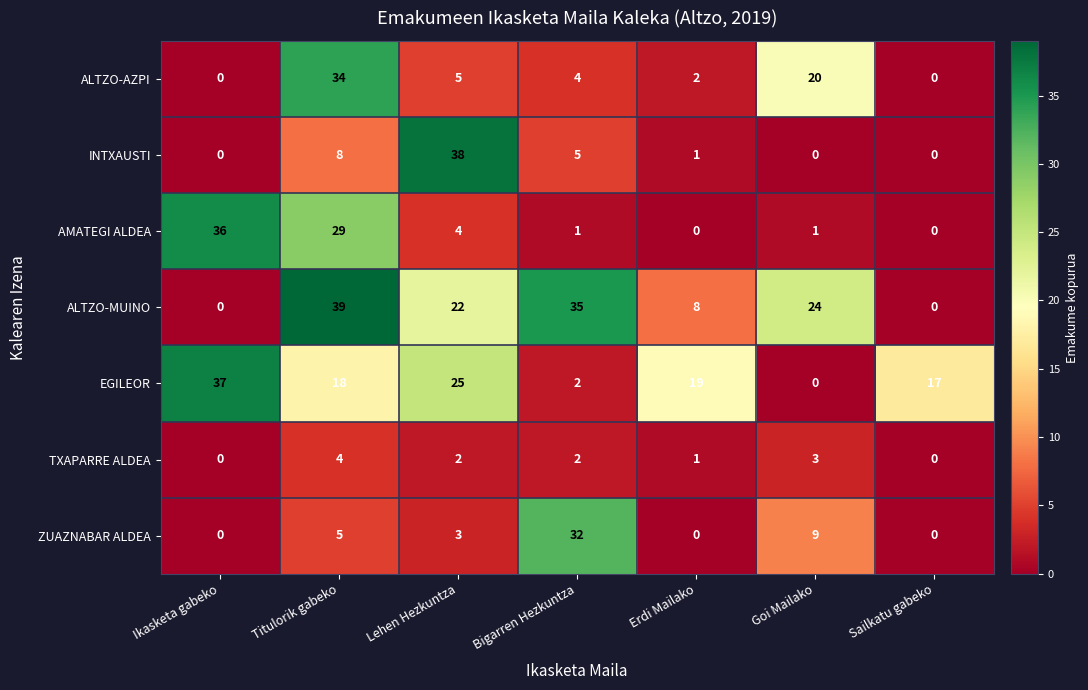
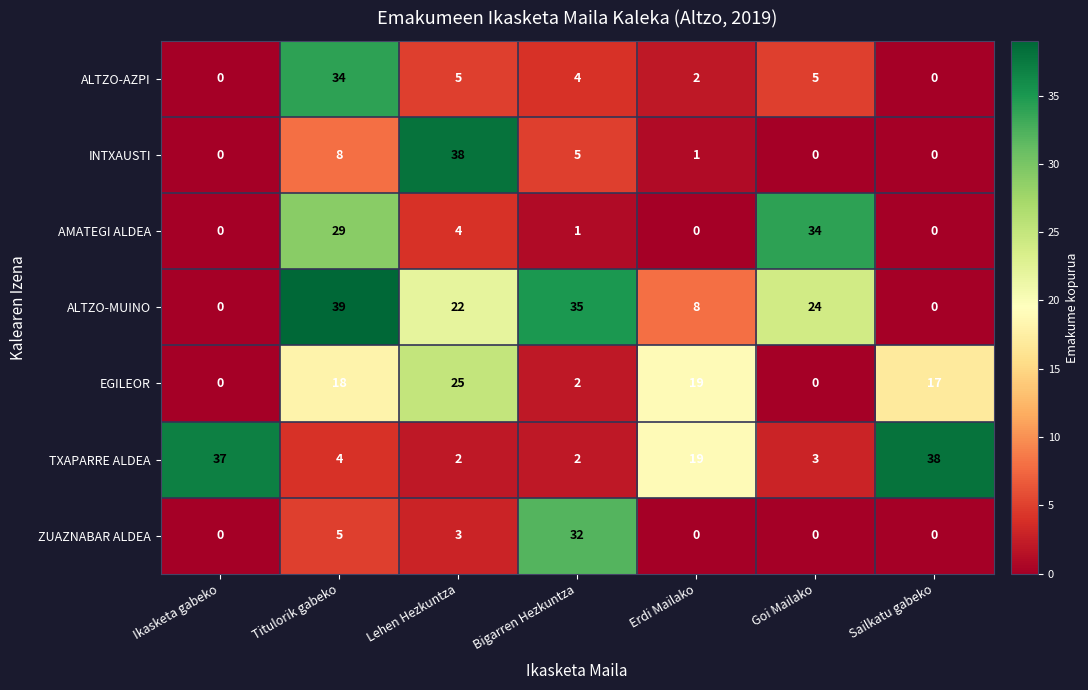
  {
    "ALTZO-AZPI": {
      "Ikasketa gabeko": 0,
      "Titulorik gabeko": 34,
      "Lehen Hezkuntza": 5,
      "Bigarren Hezkuntza": 4,
      "Erdi Mailako": 2,
-     "Goi Mailako": 20,
+     "Goi Mailako": 5,
      "Sailkatu gabeko": 0
    },
    "INTXAUSTI": {
      "Ikasketa gabeko": 0,
      "Titulorik gabeko": 8,
      "Lehen Hezkuntza": 38,
      "Bigarren Hezkuntza": 5,
      "Erdi Mailako": 1,
      "Goi Mailako": 0,
      "Sailkatu gabeko": 0
    },
    "AMATEGI ALDEA": {
-     "Ikasketa gabeko": 36,
+     "Ikasketa gabeko": 0,
      "Titulorik gabeko": 29,
      "Lehen Hezkuntza": 4,
      "Bigarren Hezkuntza": 1,
      "Erdi Mailako": 0,
-     "Goi Mailako": 1,
+     "Goi Mailako": 34,
      "Sailkatu gabeko": 0
    },
    "ALTZO-MUINO": {
      "Ikasketa gabeko": 0,
      "Titulorik gabeko": 39,
      "Lehen Hezkuntza": 22,
      "Bigarren Hezkuntza": 35,
      "Erdi Mailako": 8,
      "Goi Mailako": 24,
      "Sailkatu gabeko": 0
    },
    "EGILEOR": {
-     "Ikasketa gabeko": 37,
+     "Ikasketa gabeko": 0,
      "Titulorik gabeko": 18,
      "Lehen Hezkuntza": 25,
      "Bigarren Hezkuntza": 2,
      "Erdi Mailako": 19,
      "Goi Mailako": 0,
      "Sailkatu gabeko": 17
    },
    "TXAPARRE ALDEA": {
-     "Ikasketa gabeko": 0,
+     "Ikasketa gabeko": 37,
      "Titulorik gabeko": 4,
      "Lehen Hezkuntza": 2,
      "Bigarren Hezkuntza": 2,
-     "Erdi Mailako": 1,
+     "Erdi Mailako": 19,
      "Goi Mailako": 3,
-     "Sailkatu gabeko": 0
+     "Sailkatu gabeko": 38
    },
    "ZUAZNABAR ALDEA": {
      "Ikasketa gabeko": 0,
      "Titulorik gabeko": 5,
      "Lehen Hezkuntza": 3,
      "Bigarren Hezkuntza": 32,
      "Erdi Mailako": 0,
-     "Goi Mailako": 9,
+     "Goi Mailako": 0,
      "Sailkatu gabeko": 0
    }
  }
